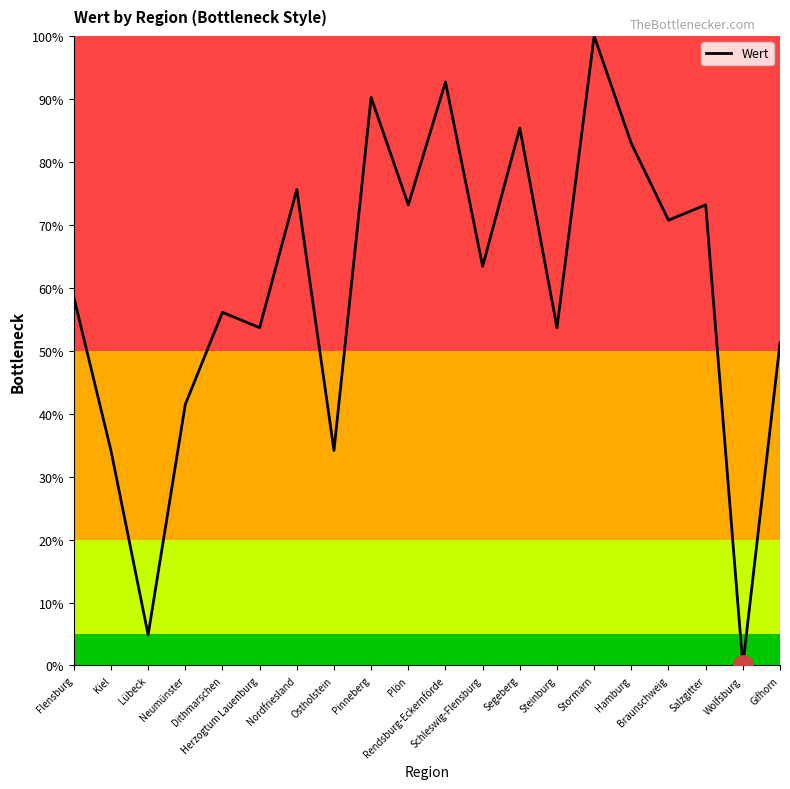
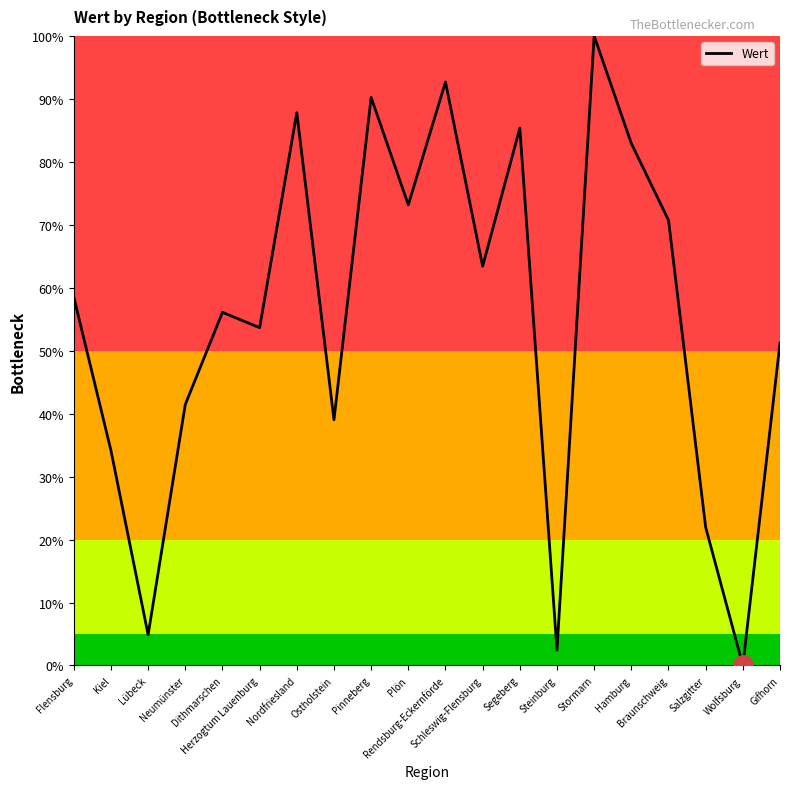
  {
    "Wert": {
      "Flensburg": "59%",
      "Kiel": "34%",
      "Lübeck": "5%",
      "Neumünster": "41%",
      "Dithmarschen": "56%",
      "Herzogtum Lauenburg": "54%",
-     "Nordfriesland": "76%",
-     "Ostholstein": "34%",
+     "Nordfriesland": "88%",
+     "Ostholstein": "39%",
      "Pinneberg": "90%",
      "Plön": "73%",
      "Rendsburg-Eckernförde": "93%",
      "Schleswig-Flensburg": "63%",
      "Segeberg": "85%",
-     "Steinburg": "54%",
+     "Steinburg": "2%",
      "Stormarn": "100%",
      "Hamburg": "83%",
      "Braunschweig": "71%",
-     "Salzgitter": "73%",
+     "Salzgitter": "22%",
      "Gifhorn": "51%"
    }
  }
